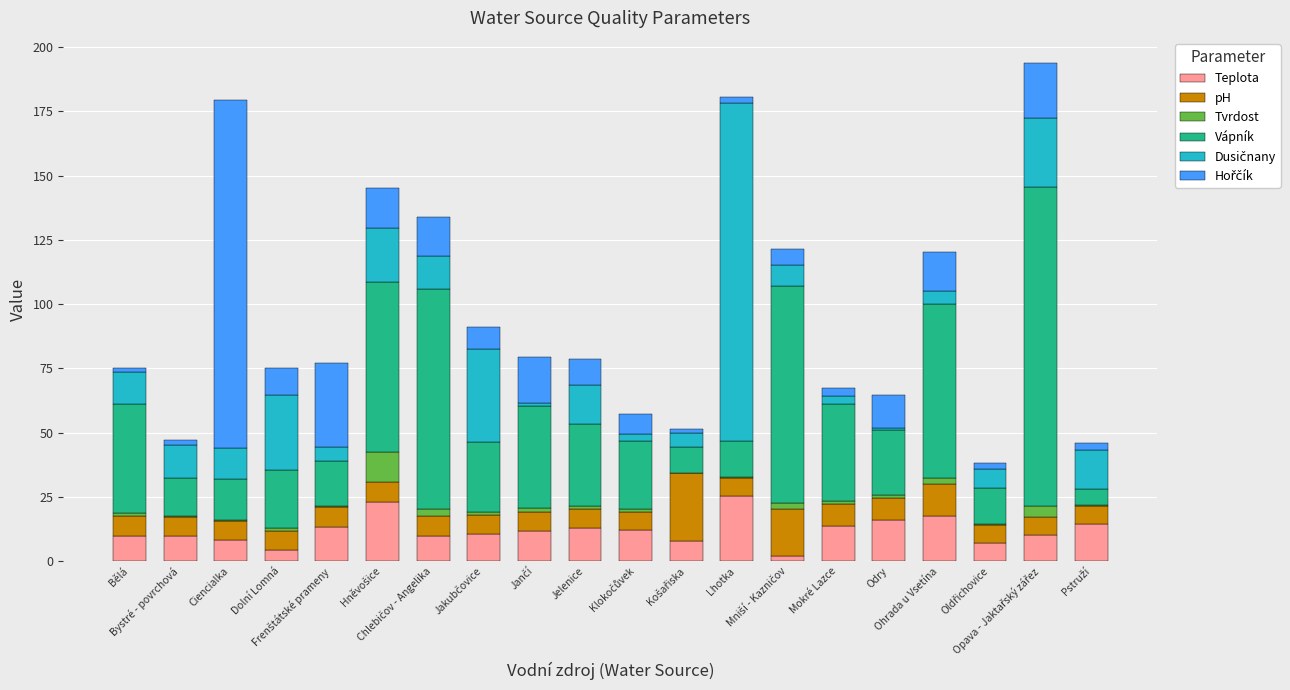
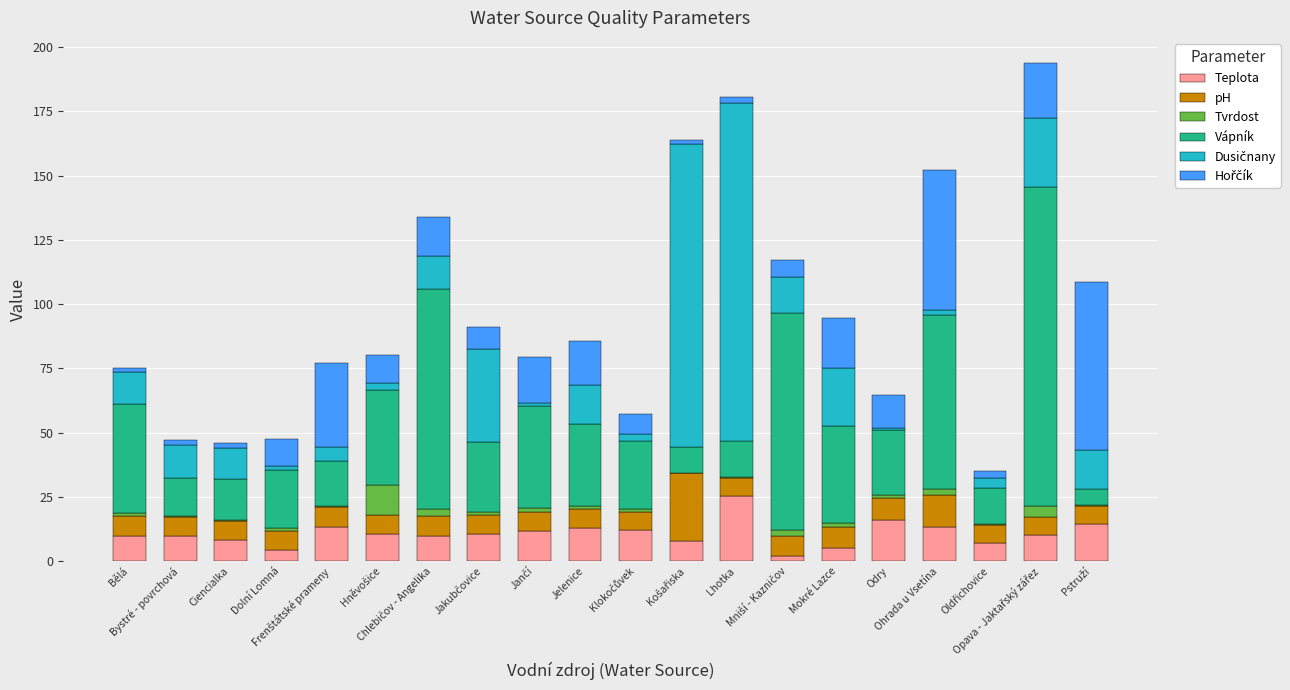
  {
    "Teplota": {
      "Bělá": 10,
      "Bystré - povrchová": 10,
      "Ciencialka": 8,
      "Dolní Lomná": 4,
      "Frenštátské prameny": 13,
-     "Hněvošice": 23,
+     "Hněvošice": 10,
      "Chlebičov - Angelika": 10,
      "Jakubčovice": 11,
      "Jančí": 12,
      "Jelenice": 13,
      "Klokočůvek": 12,
      "Košařiska": 8,
      "Lhotka": 25,
      "Mniší - Kazničov": 2,
-     "Mokré Lazce": 14,
+     "Mokré Lazce": 5,
      "Odry": 16,
-     "Ohrada u Vsetína": 18,
+     "Ohrada u Vsetína": 13,
      "Oldřichovice": 7,
      "Opava - Jaktařský zářez": 10,
      "Pstruží": 14
    },
    "pH": {
      "Bělá": 8,
      "Bystré - povrchová": 8,
      "Ciencialka": 7,
      "Dolní Lomná": 8,
      "Frenštátské prameny": 8,
      "Hněvošice": 8,
      "Chlebičov - Angelika": 8,
      "Jakubčovice": 7,
      "Jančí": 7,
      "Jelenice": 7,
      "Klokočůvek": 7,
      "Košařiska": 26,
      "Lhotka": 7,
-     "Mniší - Kazničov": 18,
+     "Mniší - Kazničov": 8,
      "Mokré Lazce": 8,
      "Odry": 8,
      "Ohrada u Vsetína": 12,
      "Oldřichovice": 7,
      "Opava - Jaktařský zářez": 7,
      "Pstruží": 7
    },
    "Tvrdost": {
      "Bělá": 1,
      "Dolní Lomná": 1,
      "Hněvošice": 12,
      "Chlebičov - Angelika": 3,
      "Jakubčovice": 1,
      "Jančí": 2,
      "Jelenice": 1,
      "Mniší - Kazničov": 2,
      "Mokré Lazce": 1,
      "Odry": 1,
      "Ohrada u Vsetína": 2,
      "Opava - Jaktařský zářez": 4
    },
    "Vápník": {
      "Bělá": 42,
      "Bystré - povrchová": 15,
      "Ciencialka": 16,
      "Dolní Lomná": 22,
      "Frenštátské prameny": 18,
-     "Hněvošice": 66,
+     "Hněvošice": 37,
      "Chlebičov - Angelika": 85,
      "Jakubčovice": 27,
      "Jančí": 40,
      "Jelenice": 32,
      "Klokočůvek": 26,
      "Košařiska": 10,
      "Lhotka": 14,
      "Mniší - Kazničov": 85,
      "Mokré Lazce": 38,
      "Odry": 25,
      "Ohrada u Vsetína": 68,
      "Oldřichovice": 14,
      "Opava - Jaktařský zářez": 124,
      "Pstruží": 6
    },
    "Dusičnany": {
      "Bělá": 13,
      "Bystré - povrchová": 13,
      "Ciencialka": 12,
-     "Dolní Lomná": 29,
+     "Dolní Lomná": 2,
      "Frenštátské prameny": 5,
-     "Hněvošice": 21,
+     "Hněvošice": 3,
      "Chlebičov - Angelika": 13,
      "Jakubčovice": 36,
      "Jančí": 1,
      "Jelenice": 15,
      "Klokočůvek": 3,
-     "Košařiska": 5,
+     "Košařiska": 118,
      "Lhotka": 131,
-     "Mniší - Kazničov": 8,
-     "Mokré Lazce": 3,
+     "Mniší - Kazničov": 14,
+     "Mokré Lazce": 23,
      "Odry": 1,
-     "Ohrada u Vsetína": 5,
-     "Oldřichovice": 7,
+     "Ohrada u Vsetína": 2,
+     "Oldřichovice": 4,
      "Opava - Jaktařský zářez": 27,
      "Pstruží": 16
    },
    "Hořčík": {
      "Bělá": 2,
      "Bystré - povrchová": 2,
-     "Ciencialka": 135,
+     "Ciencialka": 2,
      "Dolní Lomná": 10,
      "Frenštátské prameny": 33,
-     "Hněvošice": 16,
+     "Hněvošice": 11,
      "Chlebičov - Angelika": 15,
      "Jakubčovice": 8,
      "Jančí": 18,
-     "Jelenice": 10,
+     "Jelenice": 17,
      "Klokočůvek": 8,
      "Košařiska": 2,
      "Lhotka": 2,
      "Mniší - Kazničov": 6,
-     "Mokré Lazce": 3,
+     "Mokré Lazce": 19,
      "Odry": 13,
-     "Ohrada u Vsetína": 15,
+     "Ohrada u Vsetína": 54,
      "Oldřichovice": 3,
      "Opava - Jaktařský zářez": 21,
-     "Pstruží": 2
+     "Pstruží": 65
    }
  }
